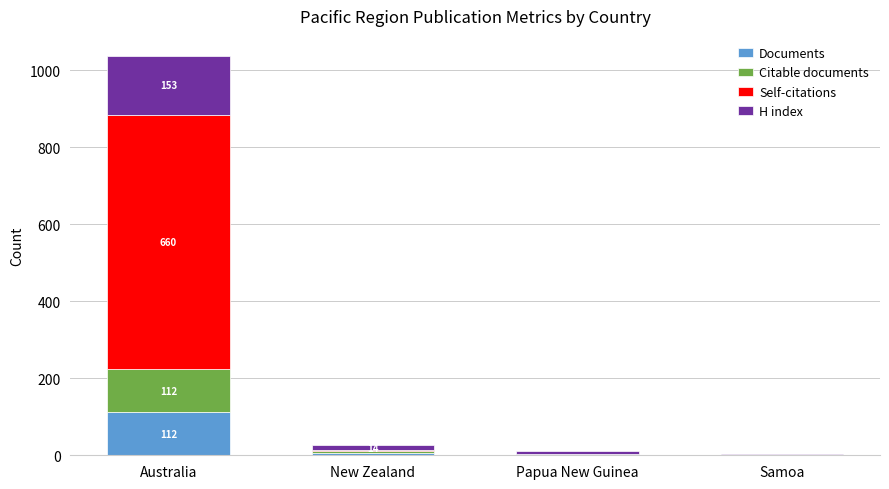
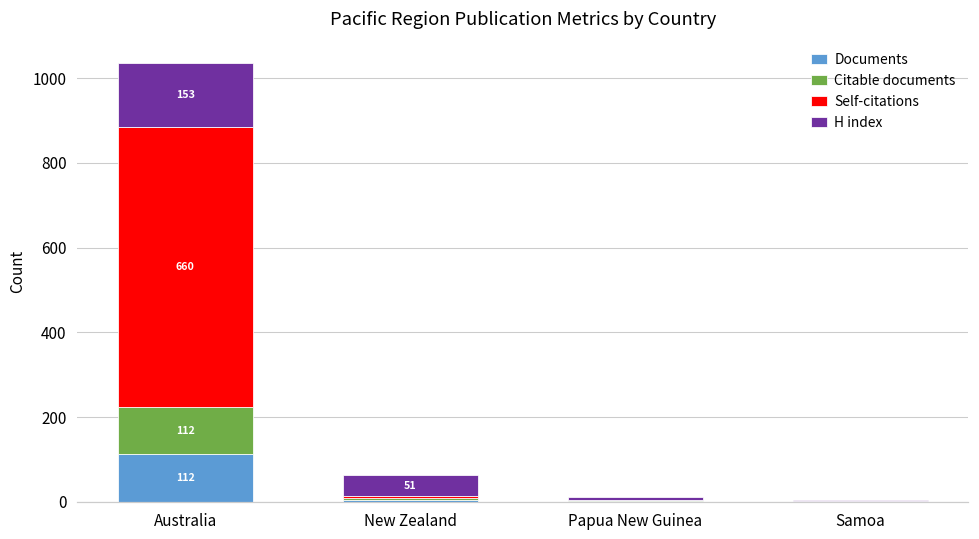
  {
    "Documents": {
      "Australia": 112
    },
    "Citable documents": {
      "Australia": 112
    },
    "Self-citations": {
      "Australia": 660
    },
    "H index": {
-     "New Zealand": 10,
+     "New Zealand": 50,
      "Papua New Guinea": 10
    }
  }
